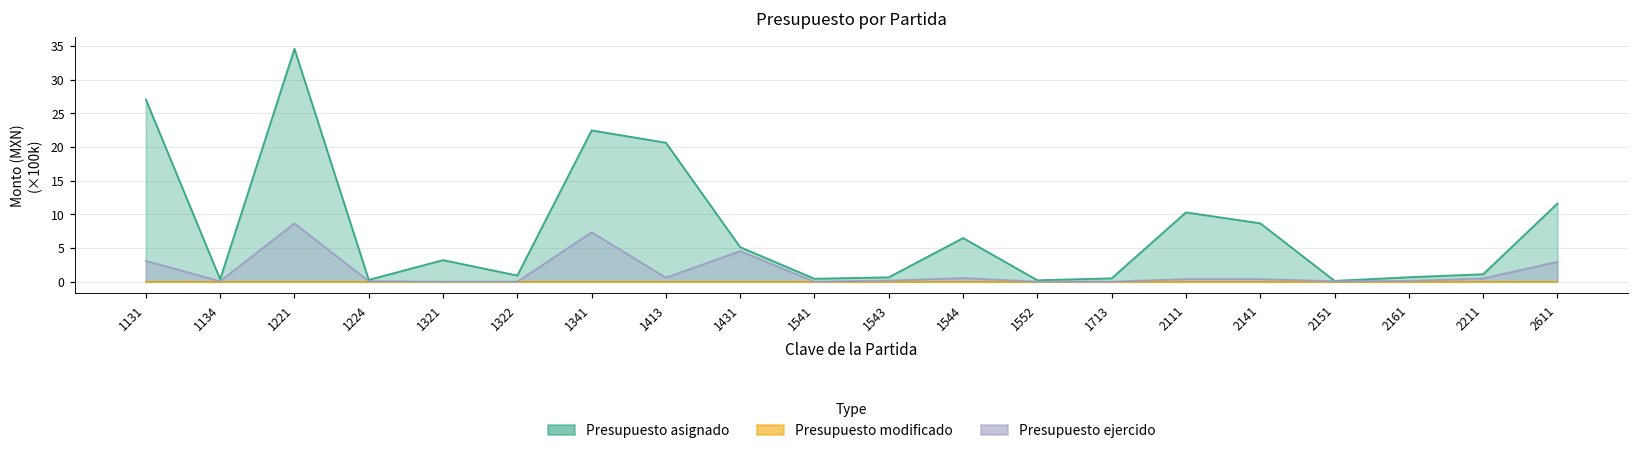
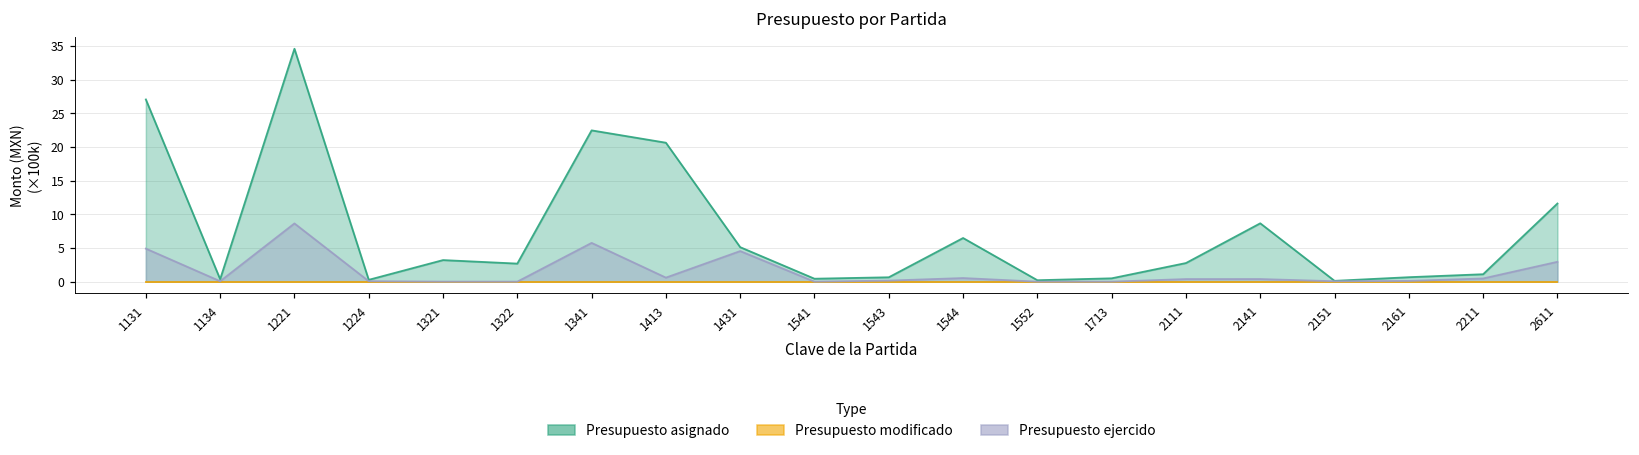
  {
    "Presupuesto asignado": {
      "1131": 27,
      "1221": 35,
      "1321": 3,
-     "1322": 1,
+     "1322": 3,
      "1341": 22,
      "1413": 21,
      "1431": 5,
      "1541": 0,
      "1543": 1,
      "1544": 6,
      "1713": 0,
-     "2111": 10,
+     "2111": 3,
      "2141": 9,
      "2161": 1,
      "2211": 1,
      "2611": 12
    },
    "Presupuesto modificado": {
      "1131": 0,
      "1221": 0,
      "1341": 0,
      "1413": 0,
      "1431": 0,
      "1544": 0,
      "2211": 0,
      "2611": 0
    },
    "Presupuesto ejercido": {
-     "1131": 3,
+     "1131": 5,
      "1221": 9,
-     "1341": 7,
+     "1341": 6,
      "1413": 1,
      "1431": 5,
      "1544": 1,
      "2211": 0,
      "2611": 3
    }
  }
